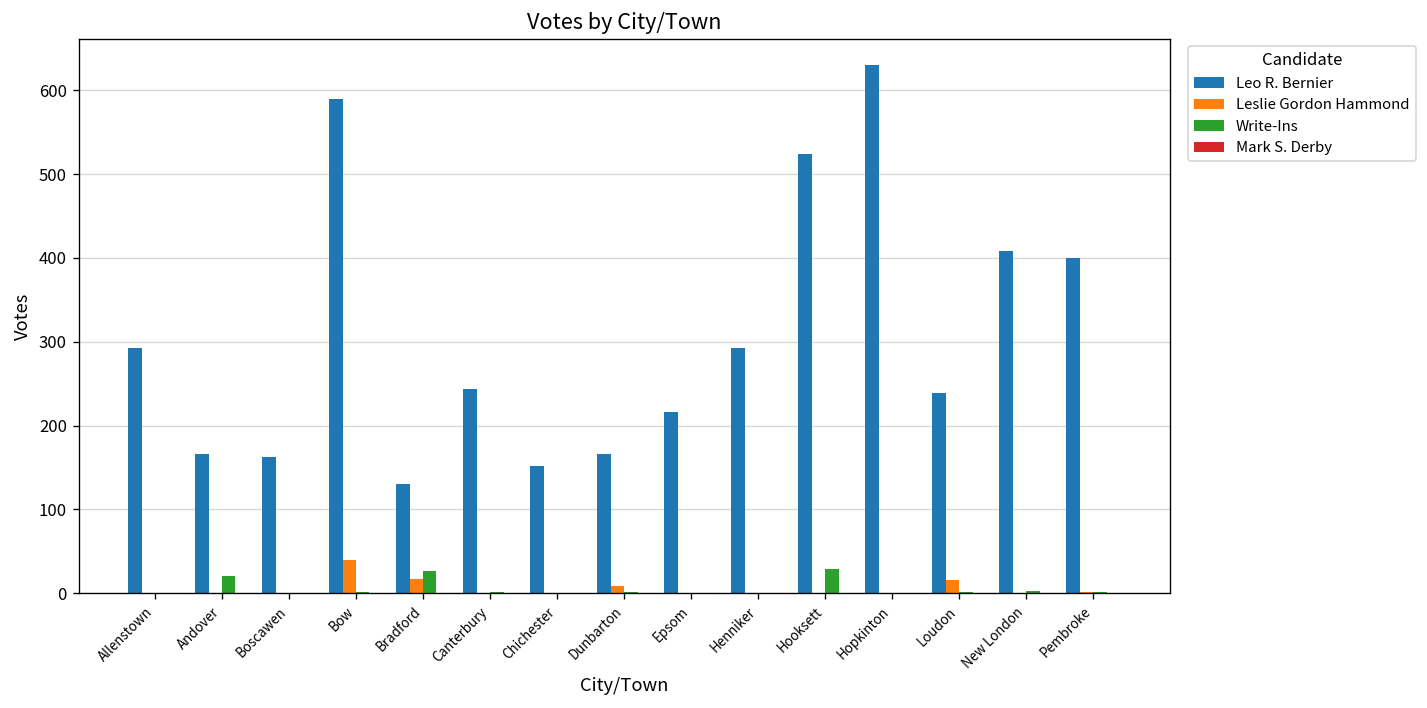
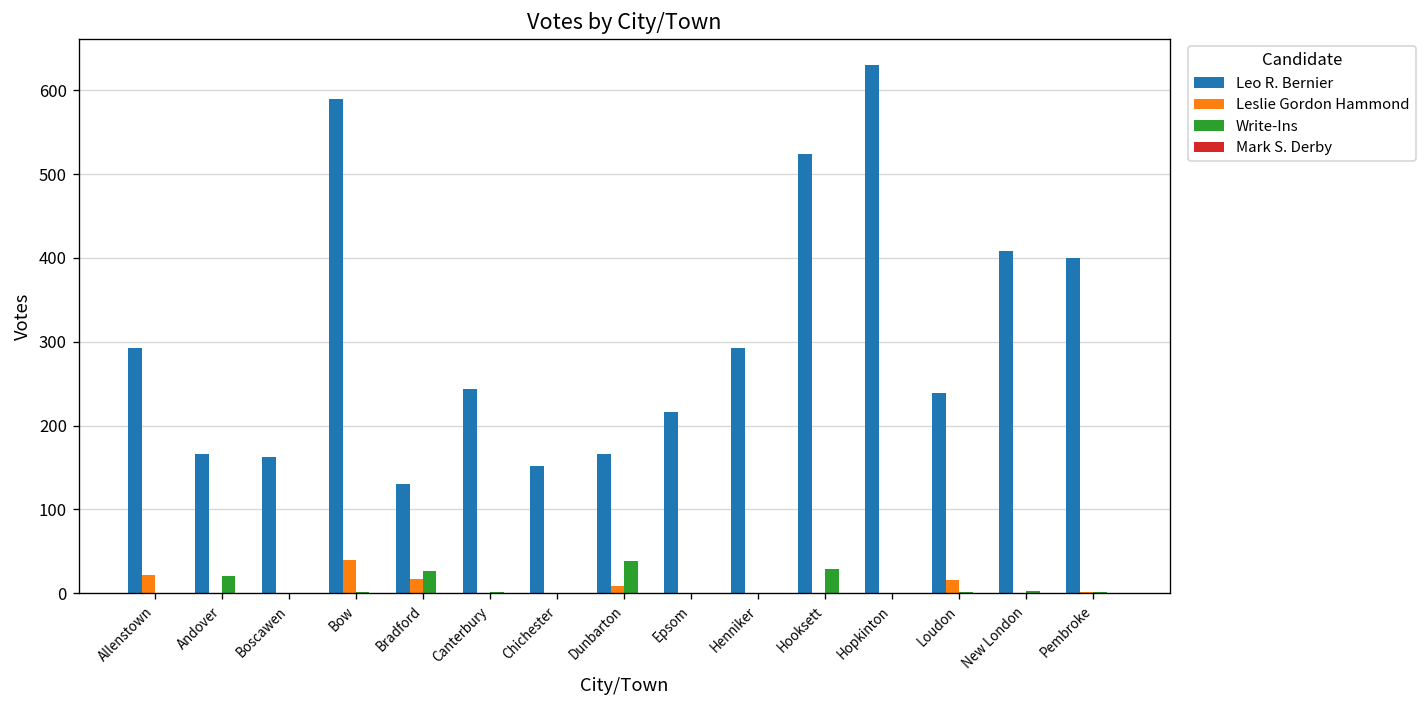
  {
    "Leo R. Bernier": {
      "Allenstown": 290,
      "Andover": 170,
      "Boscawen": 160,
      "Bow": 590,
      "Bradford": 130,
      "Canterbury": 240,
      "Chichester": 150,
      "Dunbarton": 170,
      "Epsom": 220,
      "Henniker": 290,
      "Hooksett": 520,
      "Hopkinton": 630,
      "Loudon": 240,
      "New London": 410,
      "Pembroke": 400
    },
    "Leslie Gordon Hammond": {
-     "Allenstown": 0,
+     "Allenstown": 20,
      "Andover": 0,
      "Boscawen": 0,
      "Bow": 40,
      "Bradford": 20,
      "Canterbury": 0,
      "Chichester": 0,
      "Dunbarton": 10,
      "Epsom": 0,
      "Henniker": 0,
      "Hooksett": 0,
      "Hopkinton": 0,
      "Loudon": 20,
      "New London": 0
    },
    "Write-Ins": {
      "Allenstown": 0,
      "Andover": 20,
      "Boscawen": 0,
      "Bradford": 30,
      "Chichester": 0,
-     "Dunbarton": 0,
+     "Dunbarton": 40,
      "Epsom": 0,
      "Henniker": 0,
      "Hooksett": 30,
      "Hopkinton": 0
    },
    "Mark S. Derby": {
      "Allenstown": 0,
      "Andover": 0,
      "Boscawen": 0,
      "Bow": 0,
      "Bradford": 0,
      "Canterbury": 0,
      "Chichester": 0,
      "Dunbarton": 0,
      "Epsom": 0,
      "Henniker": 0,
      "Hooksett": 0,
      "Hopkinton": 0,
      "Loudon": 0,
      "New London": 0,
      "Pembroke": 0
    }
  }
